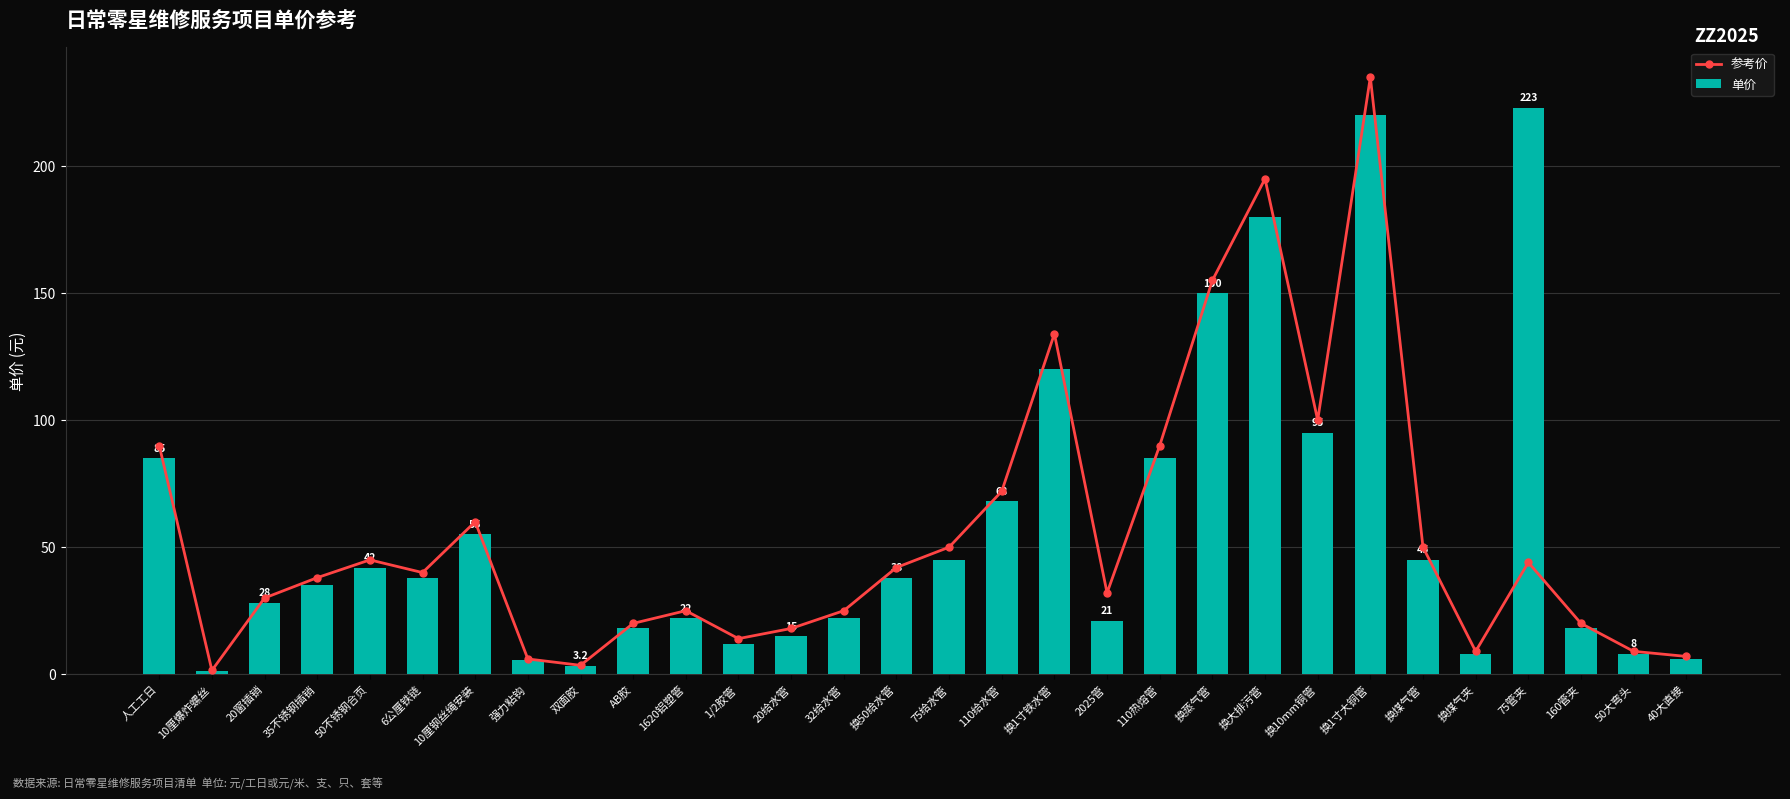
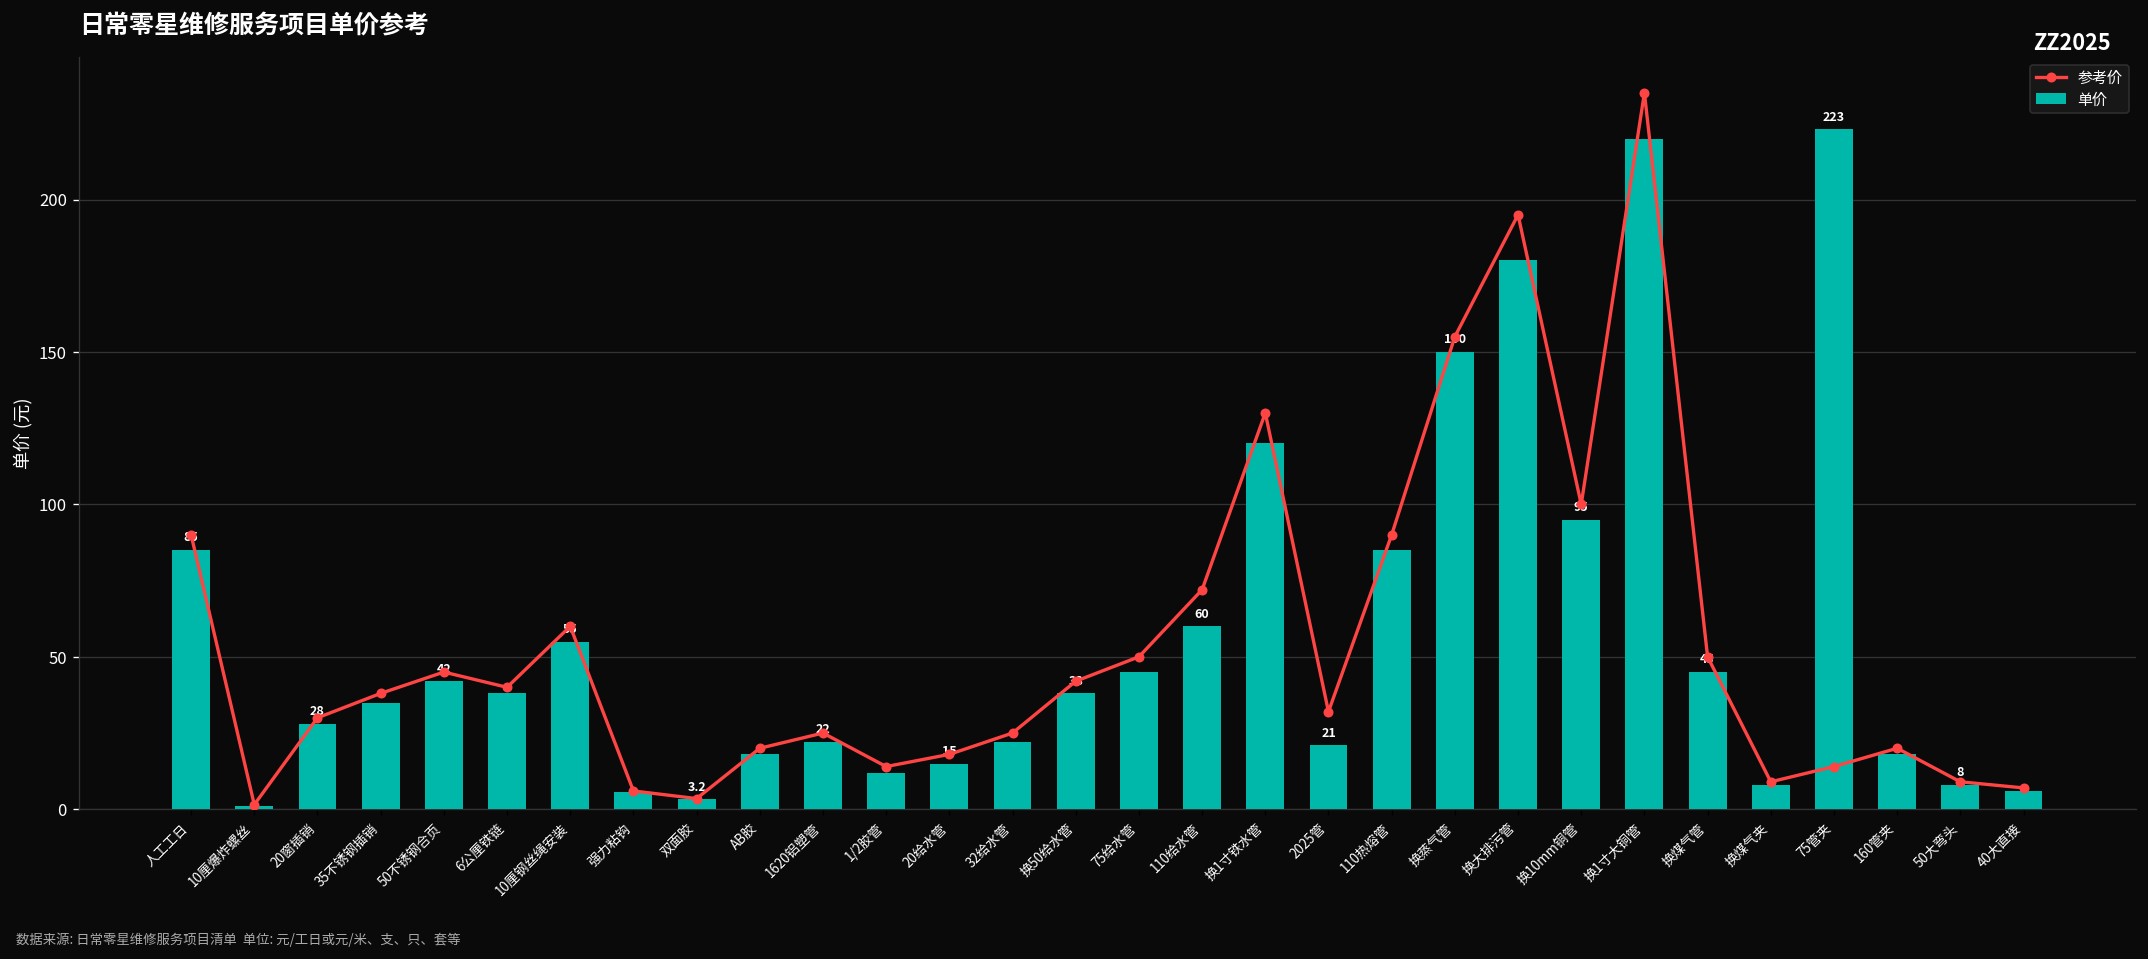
  {
    "参考价": {
      "10厘爆炸螺丝": 2,
      "35不锈钢插销": 38,
      "6公厘铁链": 40,
      "强力粘钩": 6,
      "AB胶": 20,
      "1/2胶管": 14,
      "32给水管": 25,
      "75给水管": 50,
-     "换1寸铁水管": 134,
+     "换1寸铁水管": 130,
      "2025管": 32,
      "110热熔管": 90,
      "换大排污管": 195,
      "换1寸大铜管": 235,
      "换煤气夹": 9,
-     "75管夹": 44,
+     "75管夹": 14,
      "160管夹": 20,
      "40大直接": 7
    },
    "单价": {
      "双面胶": 3.2,
-     "110给水管": 68,
+     "110给水管": 60,
      "2025管": 21,
      "75管夹": 223,
      "50大弯头": 8
    }
  }
